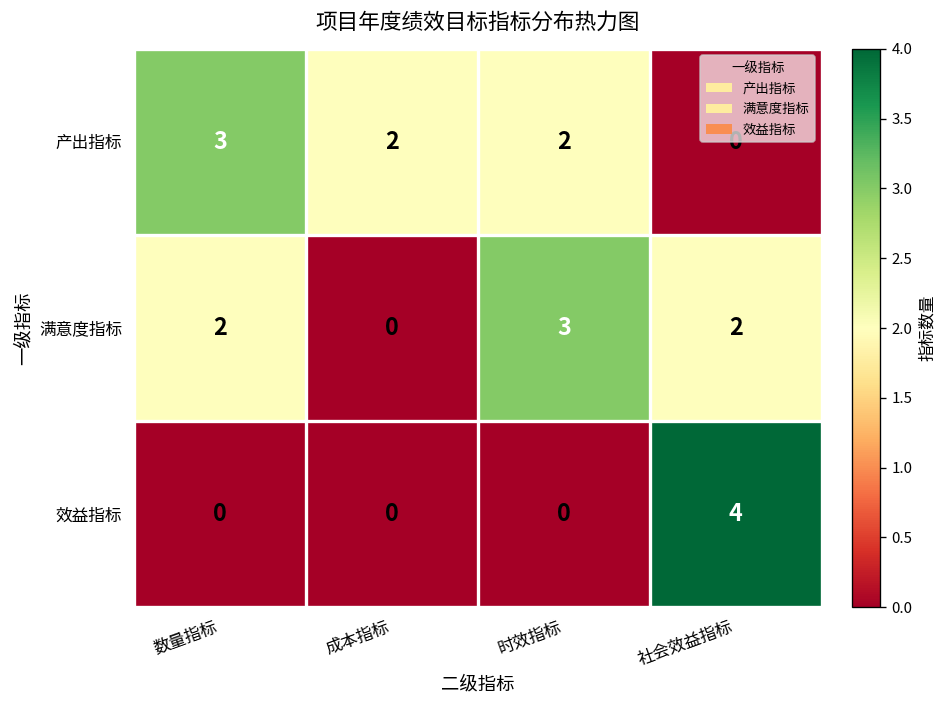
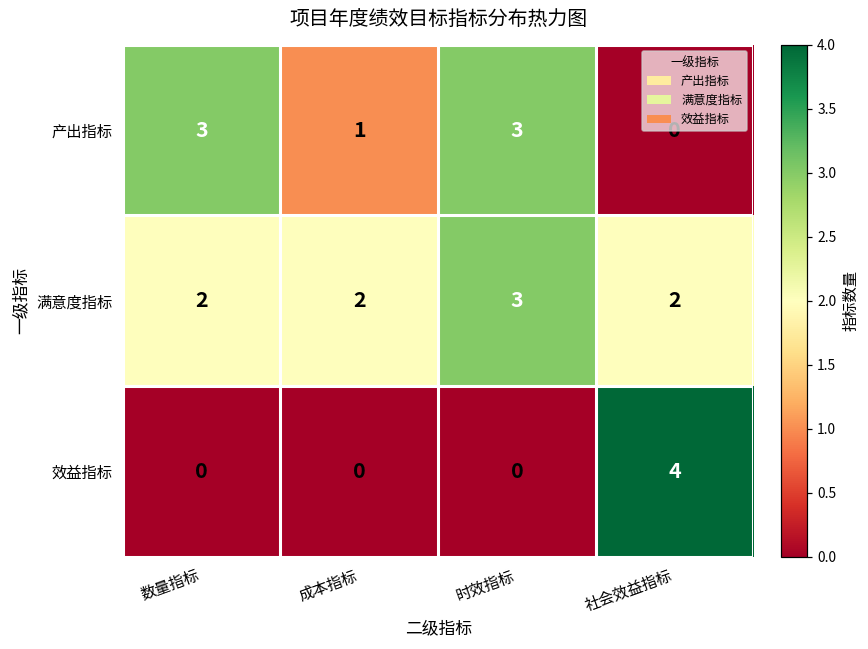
  {
    "产出指标": {
      "数量指标": 3,
-     "成本指标": 2,
-     "时效指标": 2
+     "成本指标": 1,
+     "时效指标": 3
    },
    "满意度指标": {
      "数量指标": 2,
-     "成本指标": 0,
+     "成本指标": 2,
      "时效指标": 3,
      "社会效益指标": 2
    },
    "效益指标": {
      "数量指标": 0,
      "成本指标": 0,
      "时效指标": 0,
      "社会效益指标": 4
    }
  }
